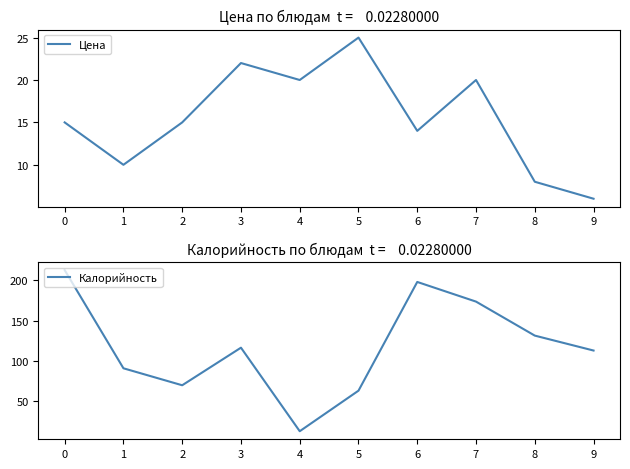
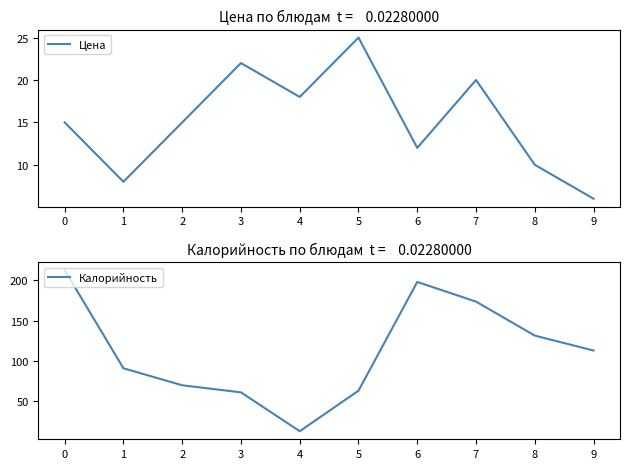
  {
    "Цена по блюдам t = 0.02280000": {
      "0": 15,
-     "1": 10,
+     "1": 8,
      "2": 15,
      "3": 22,
-     "4": 20,
+     "4": 18,
      "5": 25,
-     "6": 14,
+     "6": 12,
      "7": 20,
-     "8": 8,
+     "8": 10,
      "9": 6
    },
    "Калорийность по блюдам t = 0.02280000": {
      "1": 90,
      "2": 70,
-     "3": 120,
+     "3": 60,
      "4": 10,
      "5": 60,
      "6": 200,
      "7": 170,
      "8": 130,
      "9": 110
    }
  }
